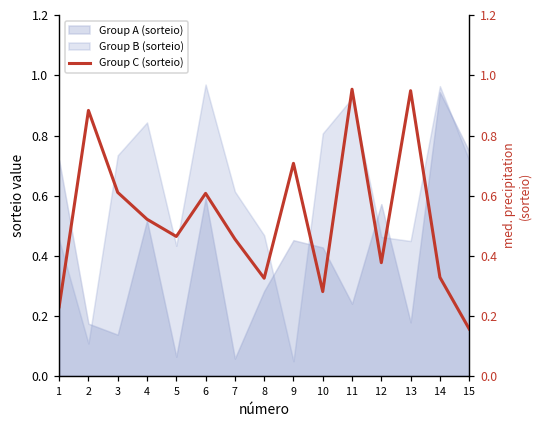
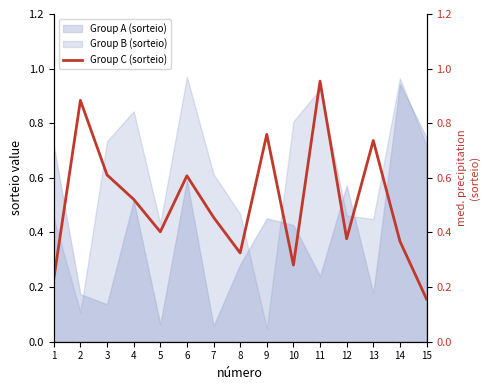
  {
    "Group C (sorteio)": {
      "1": 0.23,
      "2": 0.88,
      "3": 0.61,
      "4": 0.52,
-     "5": 0.46,
+     "5": 0.40,
      "6": 0.61,
      "7": 0.46,
      "8": 0.33,
-     "9": 0.71,
+     "9": 0.76,
      "10": 0.28,
      "11": 0.95,
      "12": 0.38,
-     "13": 0.95,
-     "14": 0.33,
+     "13": 0.74,
+     "14": 0.37,
      "15": 0.16
    }
  }
